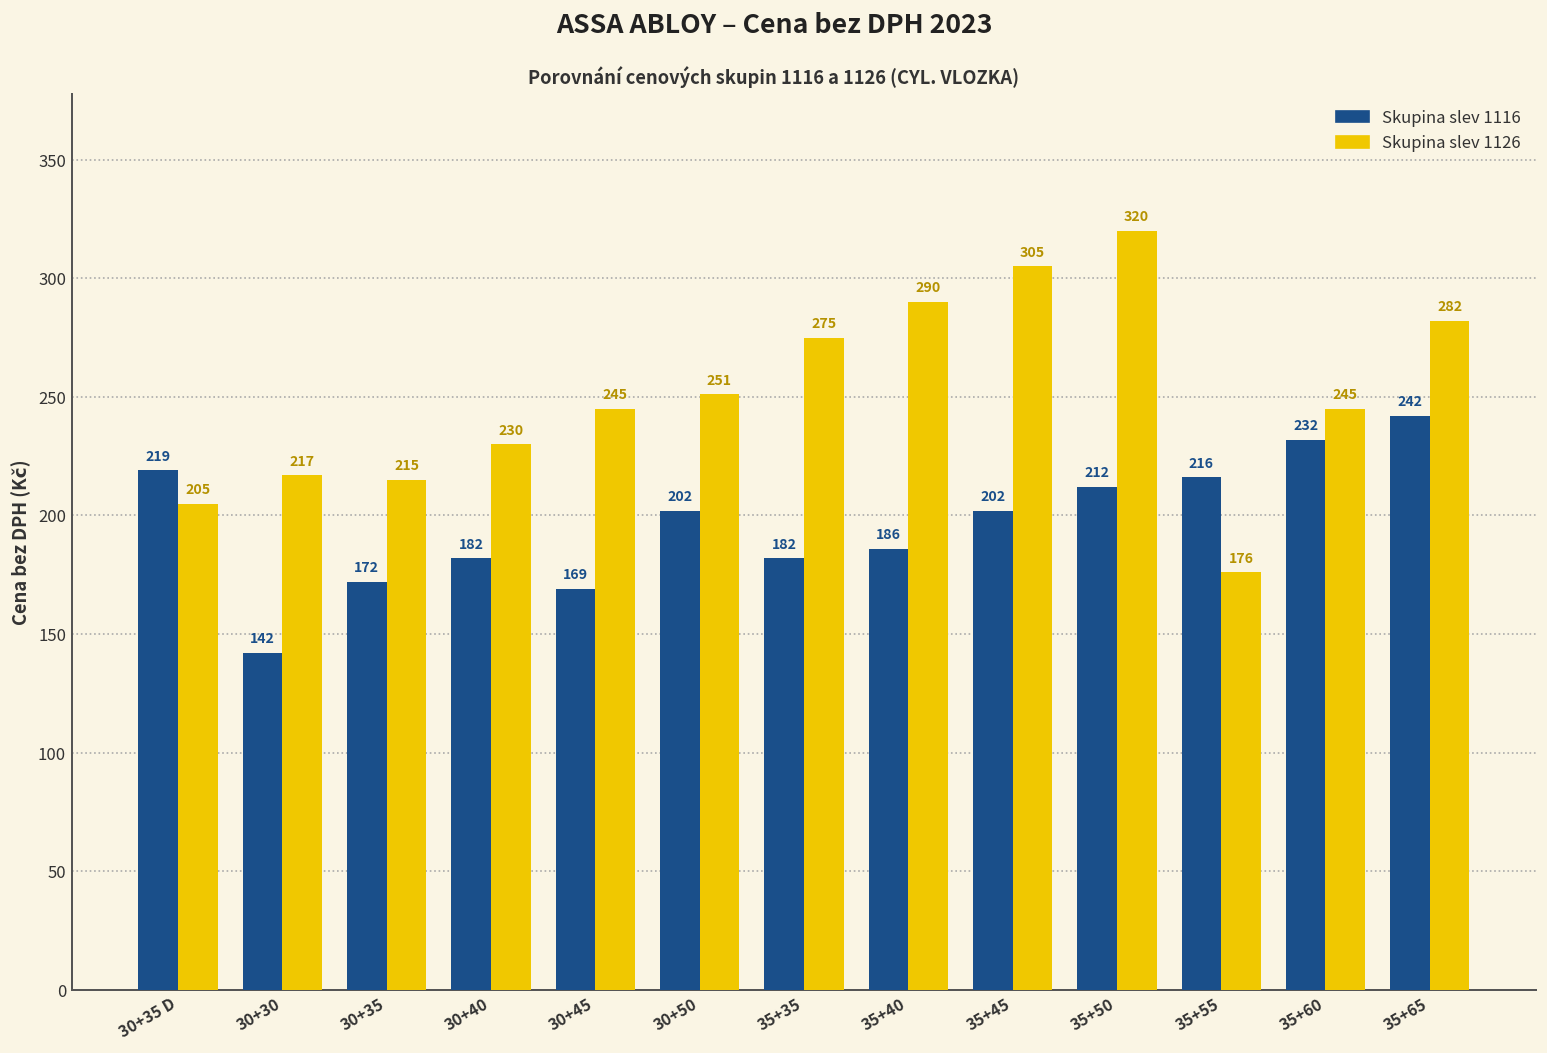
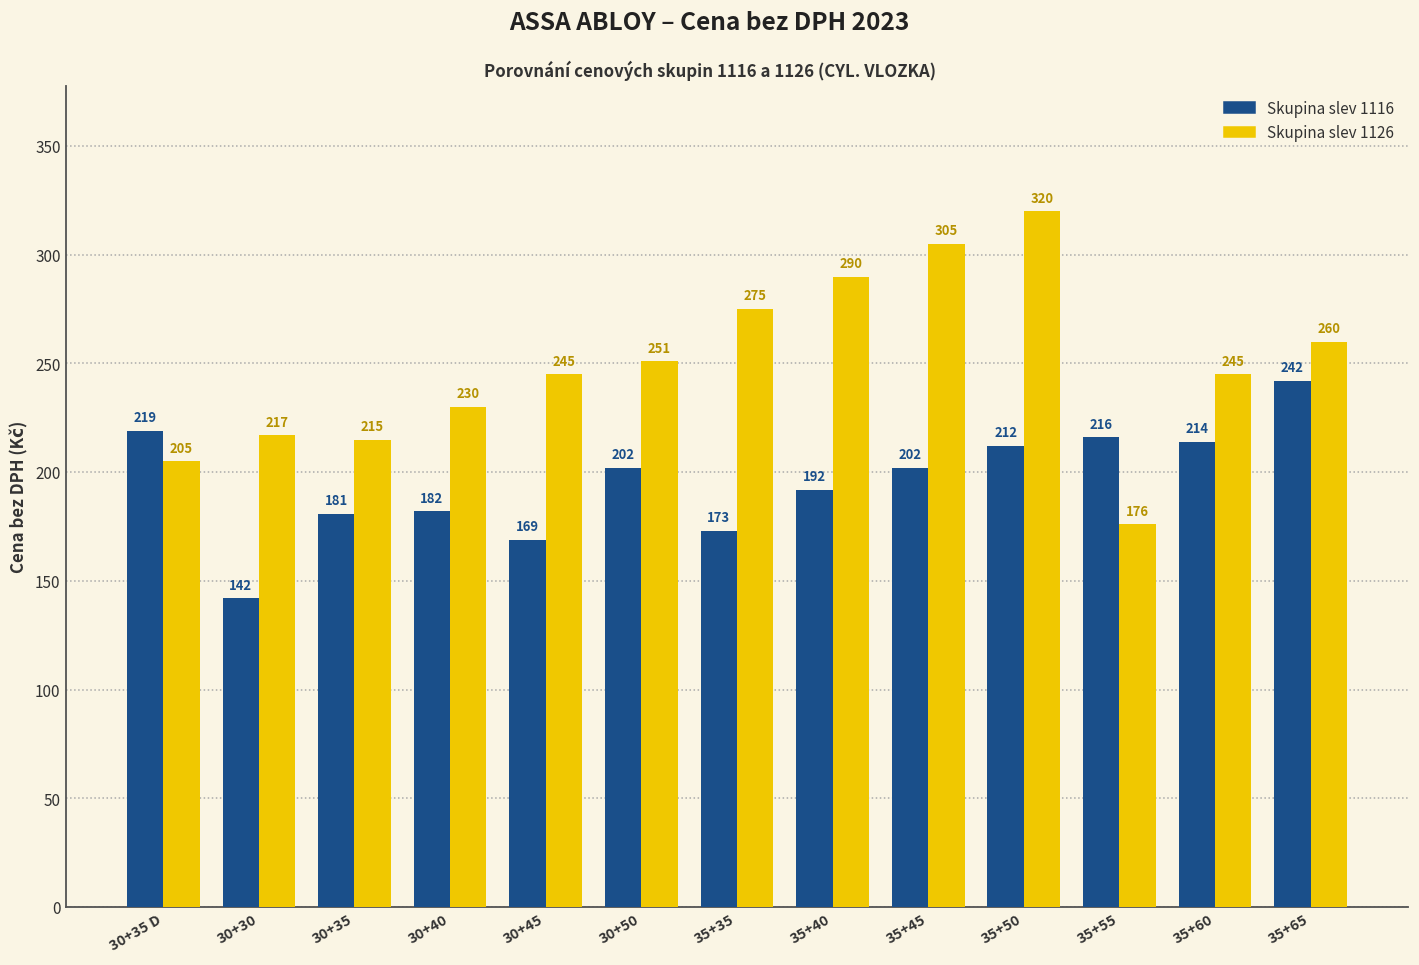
  {
    "Skupina slev 1116": {
      "30+35 D": 219,
      "30+30": 142,
-     "30+35": 172,
+     "30+35": 181,
      "30+40": 182,
      "30+45": 169,
      "30+50": 202,
-     "35+35": 182,
-     "35+40": 186,
+     "35+35": 173,
+     "35+40": 192,
      "35+45": 202,
      "35+50": 212,
      "35+55": 216,
-     "35+60": 232,
+     "35+60": 214,
      "35+65": 242
    },
    "Skupina slev 1126": {
      "30+35 D": 205,
      "30+30": 217,
      "30+35": 215,
      "30+40": 230,
      "30+45": 245,
      "30+50": 251,
      "35+35": 275,
      "35+40": 290,
      "35+45": 305,
      "35+50": 320,
      "35+55": 176,
      "35+60": 245,
-     "35+65": 282
+     "35+65": 260
    }
  }
